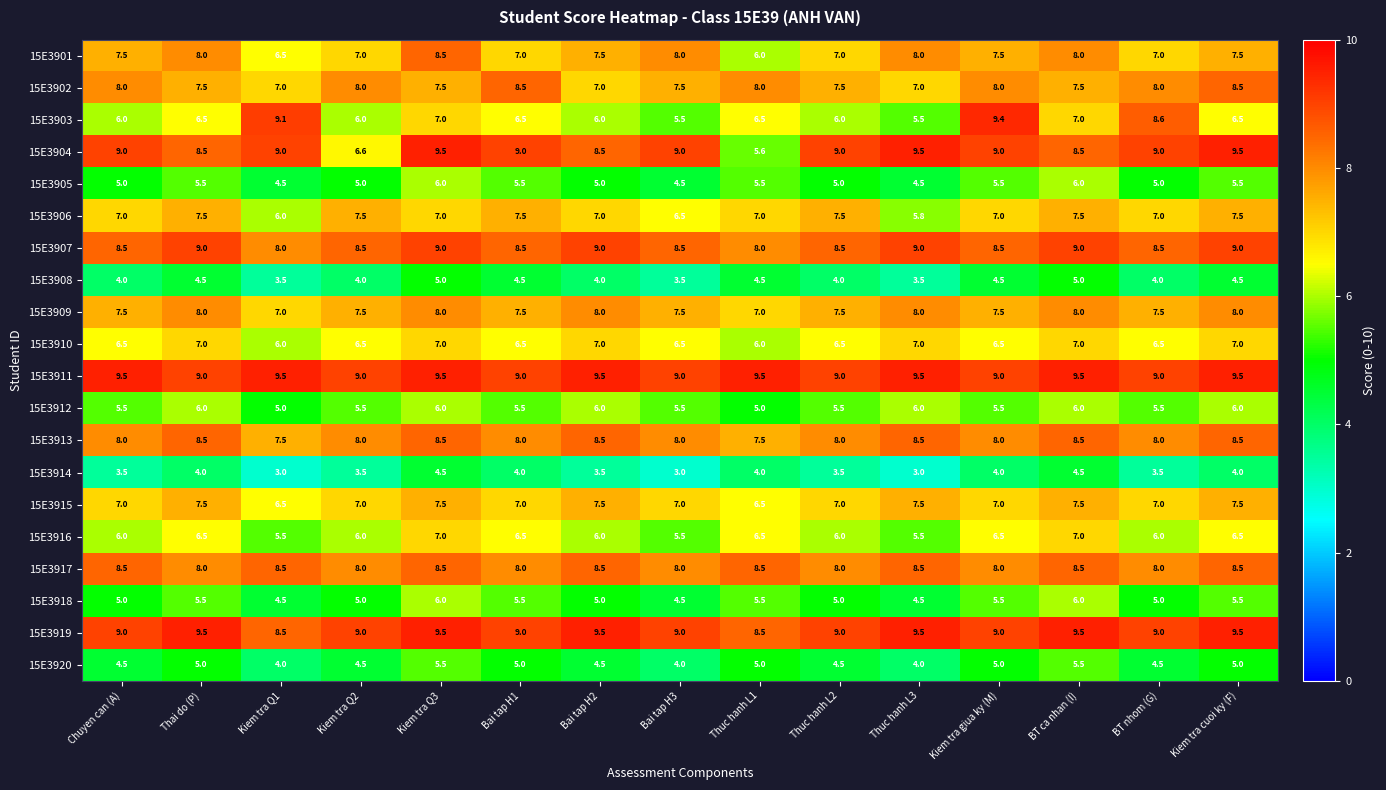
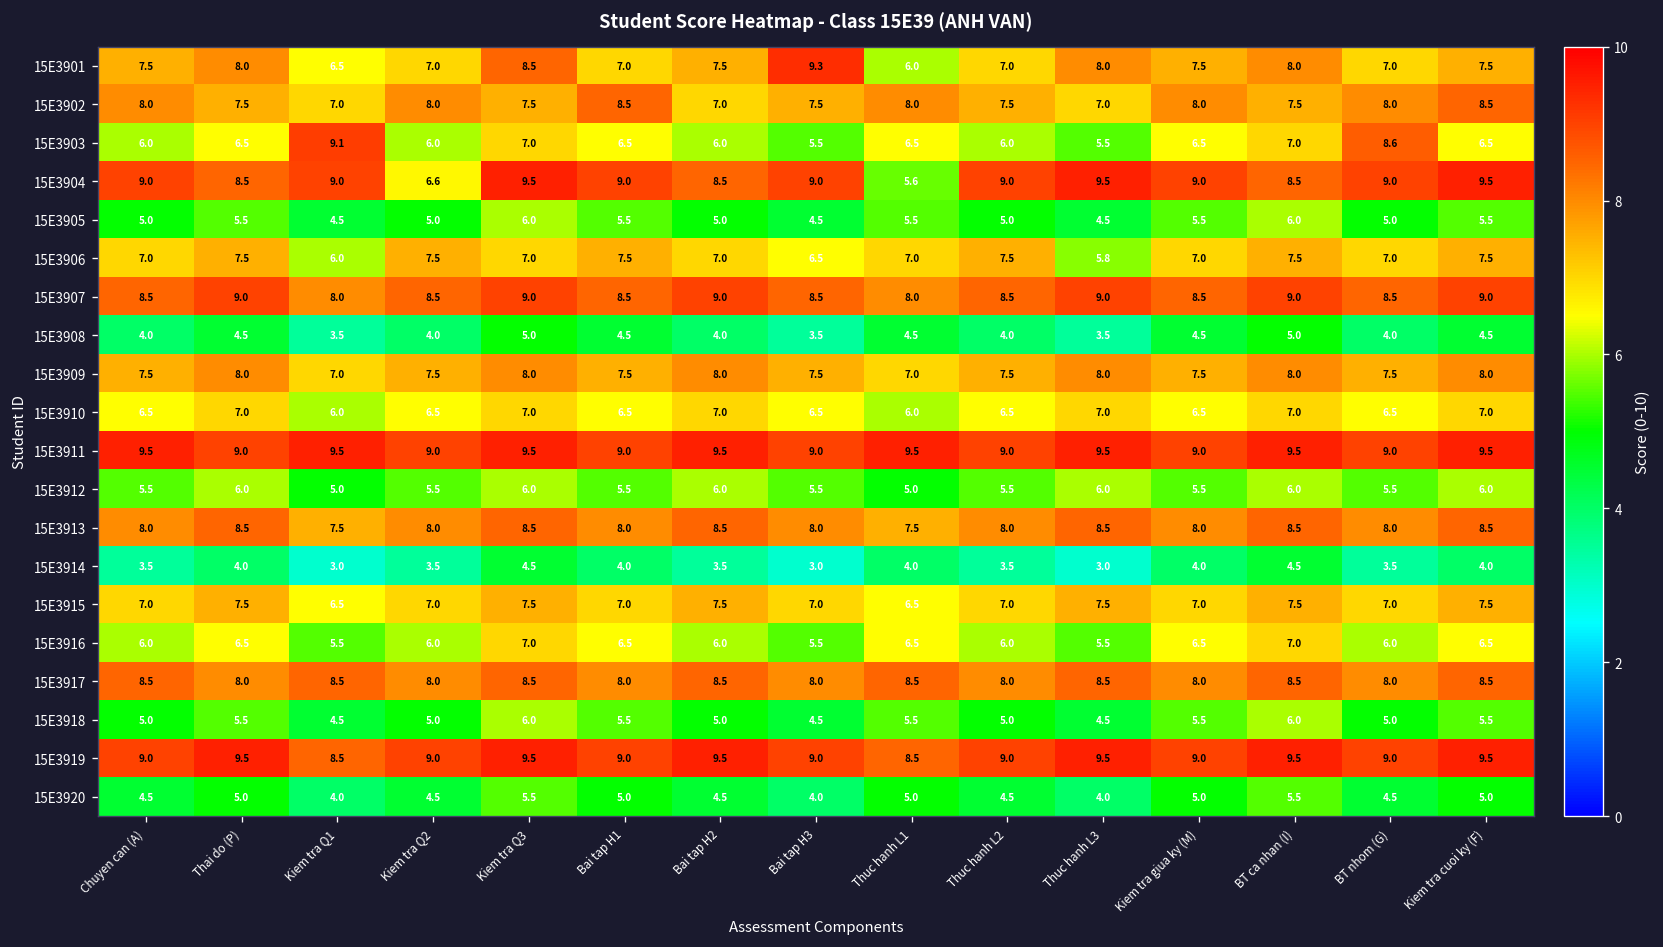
  {
    "15E3901": {
      "Chuyen can (A)": 7.5,
      "Thai do (P)": 8.0,
      "Kiem tra Q1": 6.5,
      "Kiem tra Q2": 7.0,
      "Kiem tra Q3": 8.5,
      "Bai tap H1": 7.0,
      "Bai tap H2": 7.5,
-     "Bai tap H3": 8.0,
+     "Bai tap H3": 9.3,
      "Thuc hanh L1": 6.0,
      "Thuc hanh L2": 7.0,
      "Thuc hanh L3": 8.0,
      "Kiem tra giua ky (M)": 7.5,
      "BT ca nhan (I)": 8.0,
      "BT nhom (G)": 7.0,
      "Kiem tra cuoi ky (F)": 7.5
    },
    "15E3903": {
      "Chuyen can (A)": 6.0,
      "Thai do (P)": 6.5,
      "Kiem tra Q1": 9.1,
      "Kiem tra Q2": 6.0,
      "Kiem tra Q3": 7.0,
      "Bai tap H1": 6.5,
      "Bai tap H2": 6.0,
      "Bai tap H3": 5.5,
      "Thuc hanh L1": 6.5,
      "Thuc hanh L2": 6.0,
      "Thuc hanh L3": 5.5,
-     "Kiem tra giua ky (M)": 9.4,
+     "Kiem tra giua ky (M)": 6.5,
      "BT ca nhan (I)": 7.0,
      "BT nhom (G)": 8.6,
      "Kiem tra cuoi ky (F)": 6.5
    }
  }
